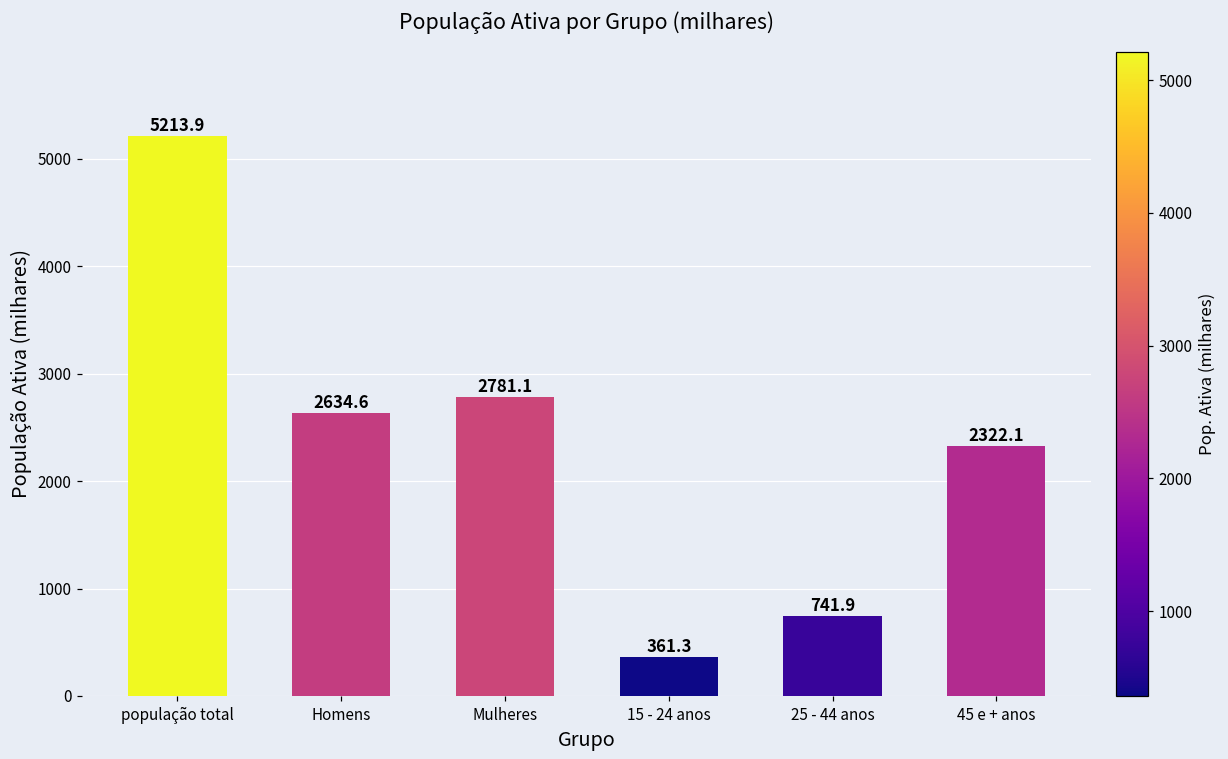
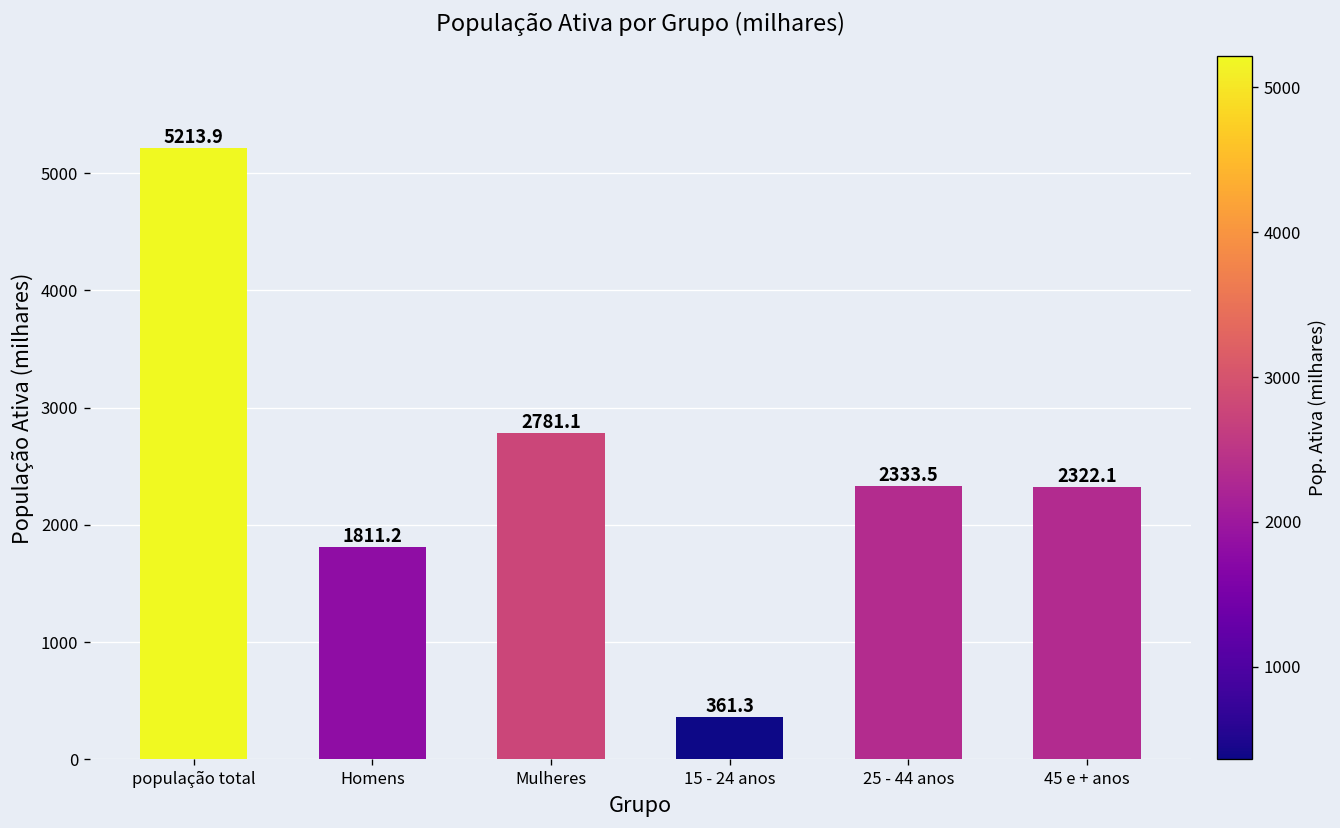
  {
    "população total": 5213.9,
-   "Homens": 2634.6,
+   "Homens": 1811.2,
    "Mulheres": 2781.1,
    "15 - 24 anos": 361.3,
-   "25 - 44 anos": 741.9,
+   "25 - 44 anos": 2333.5,
    "45 e + anos": 2322.1
  }
